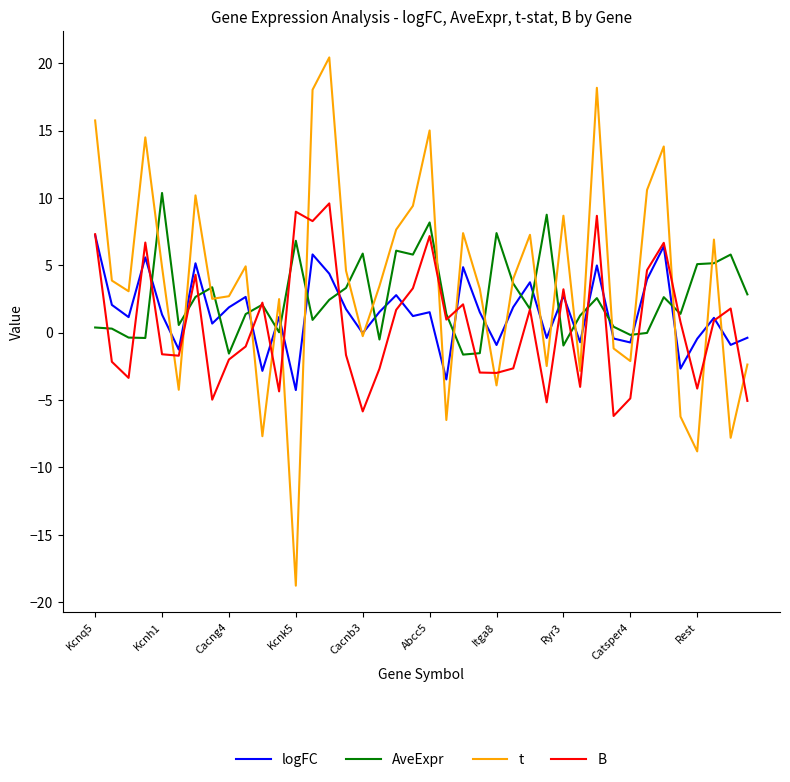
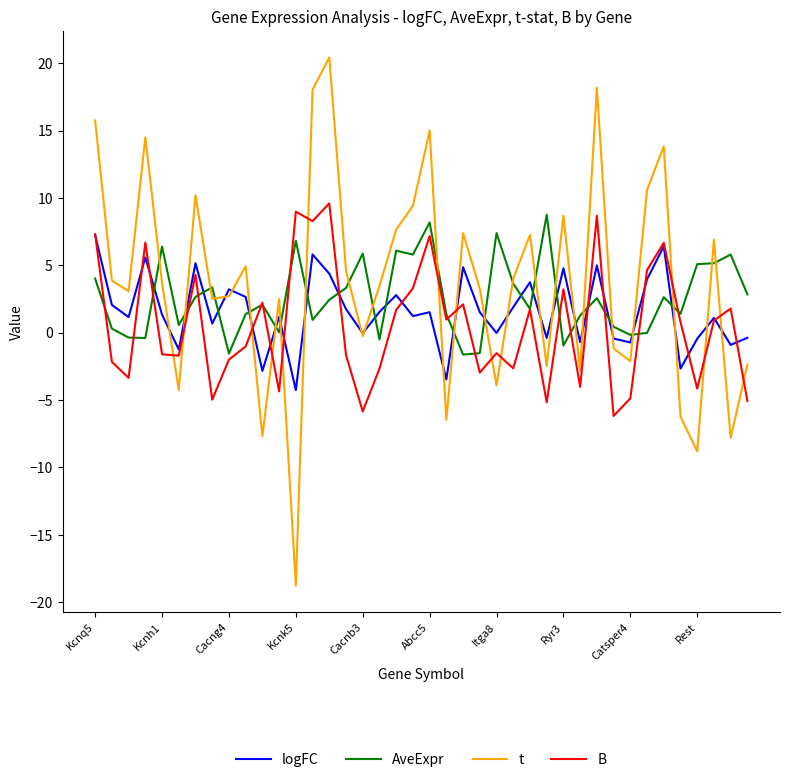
  {
    "logFC": {
      "Kcnh1": 1.3,
-     "Cacng4": 1.9,
+     "Cacng4": 3.2,
      "Kcnk5": -4.3,
      "Cacnb3": 0.0,
      "Abcc5": 1.5,
-     "Itga8": -0.9,
-     "Ryr3": 2.7,
+     "Itga8": 0.0,
+     "Ryr3": 4.8,
      "Catsper4": -0.7,
      "Rest": -0.5
    },
    "AveExpr": {
-     "Kcnq5": 0.4,
-     "Kcnh1": 10.4,
+     "Kcnq5": 4.0,
+     "Kcnh1": 6.4,
      "Cacng4": -1.6,
      "Kcnk5": 6.8,
      "Cacnb3": 5.9,
      "Abcc5": 8.2,
      "Itga8": 7.4,
      "Ryr3": -1.0,
      "Catsper4": -0.2,
      "Rest": 5.1
    },
    "t": {
      "Kcnq5": 15.7,
-     "Kcnh1": 4.9,
+     "Kcnh1": 3.7,
      "Cacng4": 2.7,
      "Kcnk5": -18.8,
      "Cacnb3": -0.3,
      "Abcc5": 15.0,
      "Itga8": -3.9,
      "Ryr3": 8.7,
      "Catsper4": -2.1,
      "Rest": -8.8
    },
    "B": {
      "Kcnh1": -1.6,
      "Cacng4": -2.0,
      "Kcnk5": 9.0,
      "Cacnb3": -5.8,
      "Abcc5": 7.2,
-     "Itga8": -3.0,
+     "Itga8": -1.5,
      "Ryr3": 3.2,
      "Catsper4": -4.9,
      "Rest": -4.2
    }
  }
